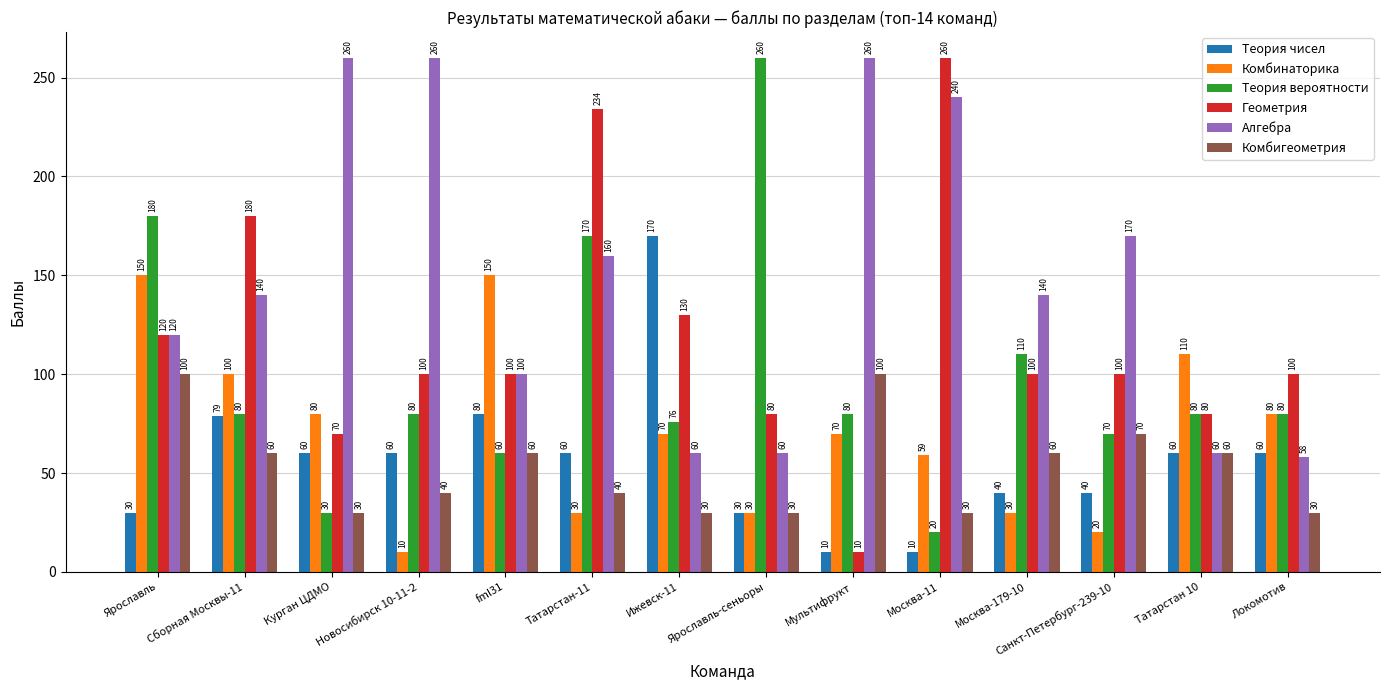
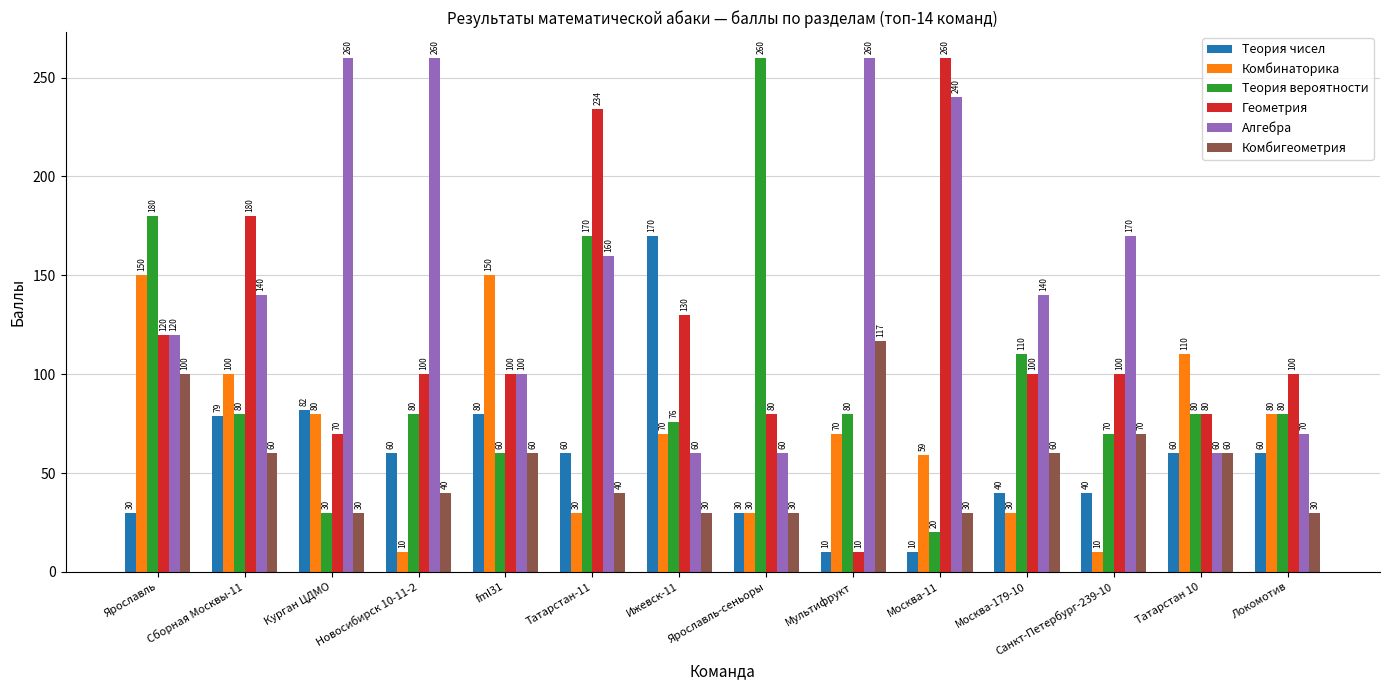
  {
    "Теория чисел": {
      "Ярославль": 30,
      "Сборная Москвы-11": 79,
-     "Курган ЦДМО": 60,
+     "Курган ЦДМО": 82,
      "Новосибирск 10-11-2": 60,
      "fml31": 80,
      "Татарстан-11": 60,
      "Ижевск-11": 170,
      "Ярославль-сеньоры": 30,
      "Мультифрукт": 10,
      "Москва-11": 10,
      "Москва-179-10": 40,
      "Санкт-Петербург-239-10": 40,
      "Татарстан 10": 60,
      "Локомотив": 60
    },
    "Комбинаторика": {
      "Ярославль": 150,
      "Сборная Москвы-11": 100,
      "Курган ЦДМО": 80,
      "Новосибирск 10-11-2": 10,
      "fml31": 150,
      "Татарстан-11": 30,
      "Ижевск-11": 70,
      "Ярославль-сеньоры": 30,
      "Мультифрукт": 70,
      "Москва-11": 59,
      "Москва-179-10": 30,
-     "Санкт-Петербург-239-10": 20,
+     "Санкт-Петербург-239-10": 10,
      "Татарстан 10": 110,
      "Локомотив": 80
    },
    "Теория вероятности": {
      "Ярославль": 180,
      "Сборная Москвы-11": 80,
      "Курган ЦДМО": 30,
      "Новосибирск 10-11-2": 80,
      "fml31": 60,
      "Татарстан-11": 170,
      "Ижевск-11": 76,
      "Ярославль-сеньоры": 260,
      "Мультифрукт": 80,
      "Москва-11": 20,
      "Москва-179-10": 110,
      "Санкт-Петербург-239-10": 70,
      "Татарстан 10": 80,
      "Локомотив": 80
    },
    "Геометрия": {
      "Ярославль": 120,
      "Сборная Москвы-11": 180,
      "Курган ЦДМО": 70,
      "Новосибирск 10-11-2": 100,
      "fml31": 100,
      "Татарстан-11": 234,
      "Ижевск-11": 130,
      "Ярославль-сеньоры": 80,
      "Мультифрукт": 10,
      "Москва-11": 260,
      "Москва-179-10": 100,
      "Санкт-Петербург-239-10": 100,
      "Татарстан 10": 80,
      "Локомотив": 100
    },
    "Алгебра": {
      "Ярославль": 120,
      "Сборная Москвы-11": 140,
      "Курган ЦДМО": 260,
      "Новосибирск 10-11-2": 260,
      "fml31": 100,
      "Татарстан-11": 160,
      "Ижевск-11": 60,
      "Ярославль-сеньоры": 60,
      "Мультифрукт": 260,
      "Москва-11": 240,
      "Москва-179-10": 140,
      "Санкт-Петербург-239-10": 170,
      "Татарстан 10": 60,
-     "Локомотив": 58
+     "Локомотив": 70
    },
    "Комбигеометрия": {
      "Ярославль": 100,
      "Сборная Москвы-11": 60,
      "Курган ЦДМО": 30,
      "Новосибирск 10-11-2": 40,
      "fml31": 60,
      "Татарстан-11": 40,
      "Ижевск-11": 30,
      "Ярославль-сеньоры": 30,
-     "Мультифрукт": 100,
+     "Мультифрукт": 117,
      "Москва-11": 30,
      "Москва-179-10": 60,
      "Санкт-Петербург-239-10": 70,
      "Татарстан 10": 60,
      "Локомотив": 30
    }
  }
